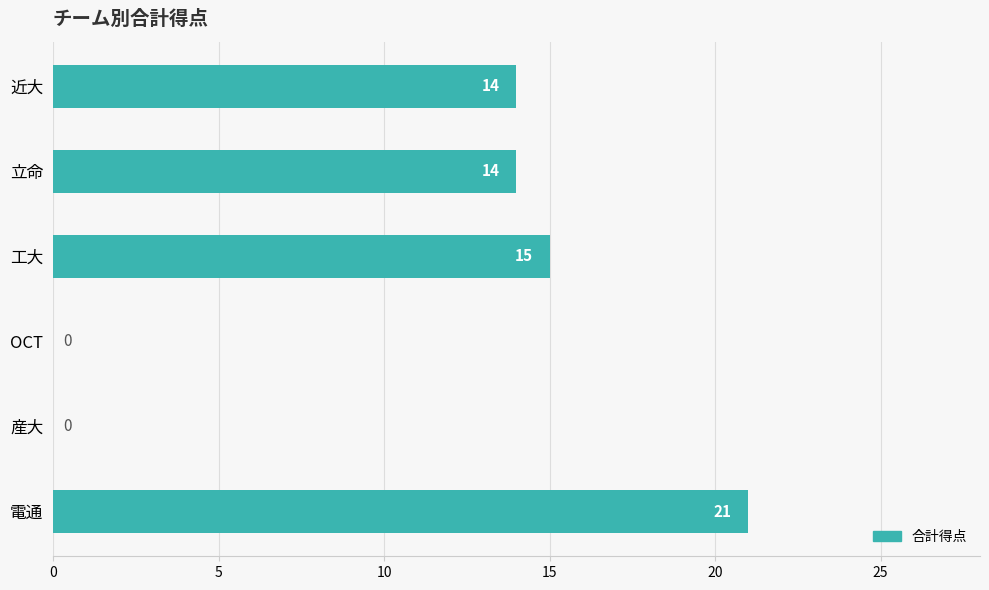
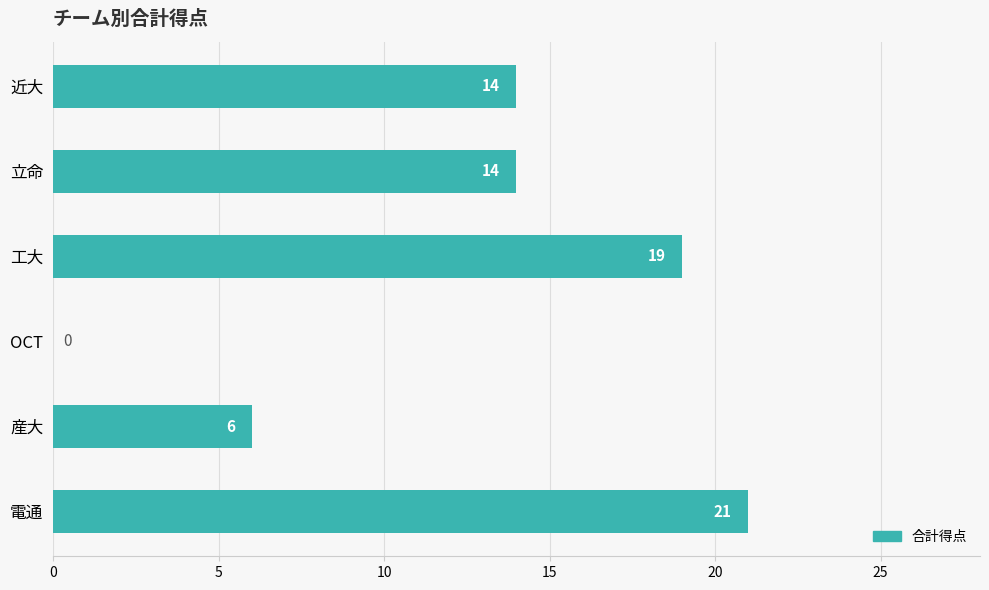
  {
    "近大": 14,
    "立命": 14,
-   "工大": 15,
+   "工大": 19,
    "OCT": 0,
-   "産大": 0,
+   "産大": 6,
    "電通": 21
  }
